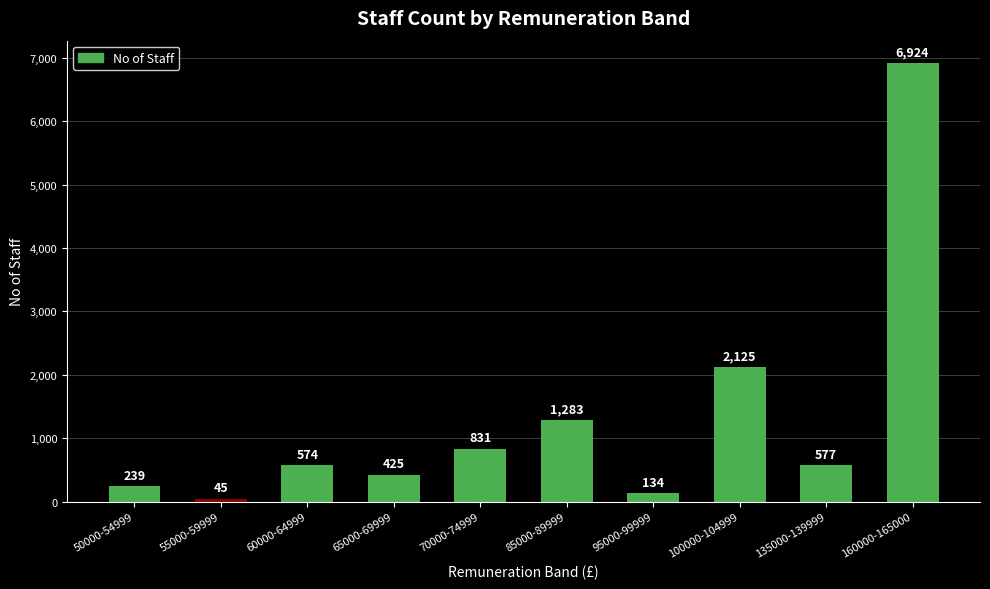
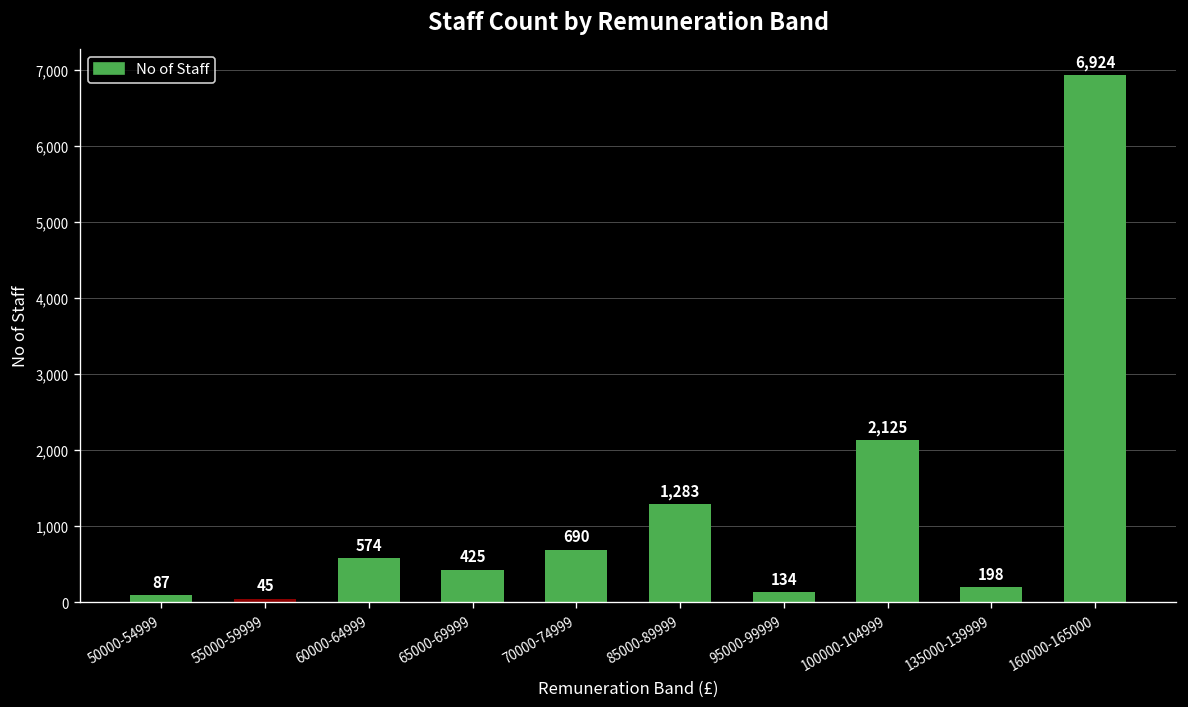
  {
-   "50000-54999": "239",
+   "50000-54999": "87",
    "55000-59999": "45",
    "60000-64999": "574",
    "65000-69999": "425",
-   "70000-74999": "831",
+   "70000-74999": "690",
    "85000-89999": "1,283",
    "95000-99999": "134",
    "100000-104999": "2,125",
-   "135000-139999": "577",
+   "135000-139999": "198",
    "160000-165000": "6,924"
  }
